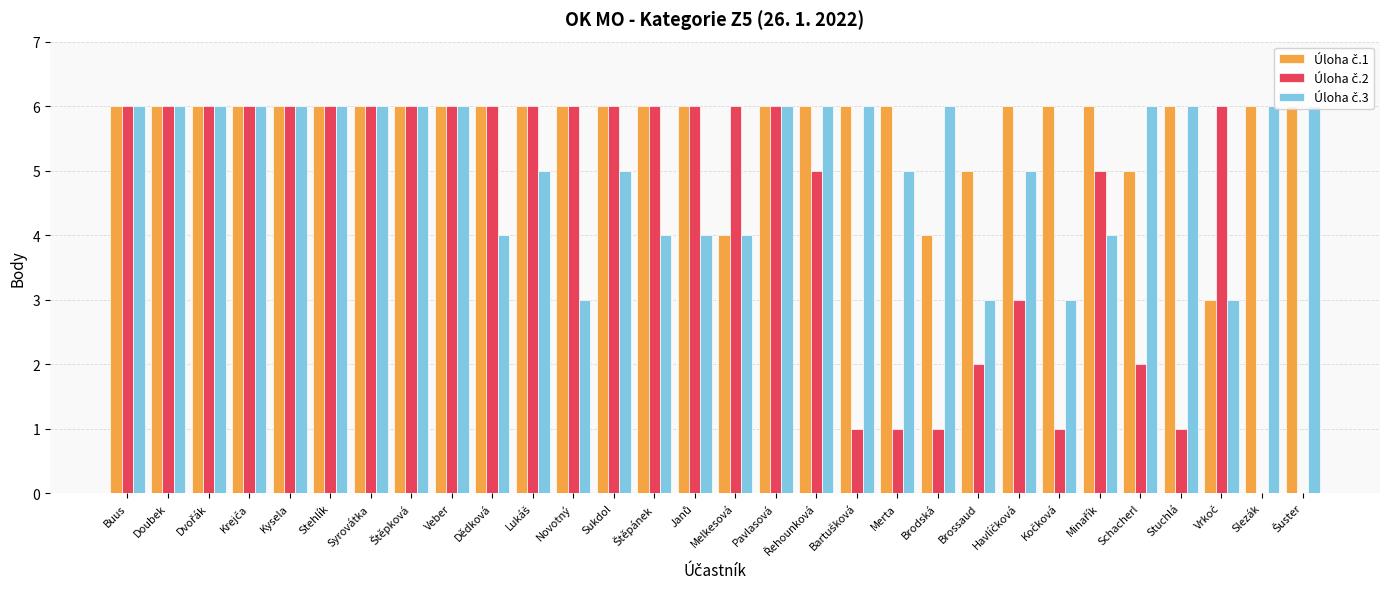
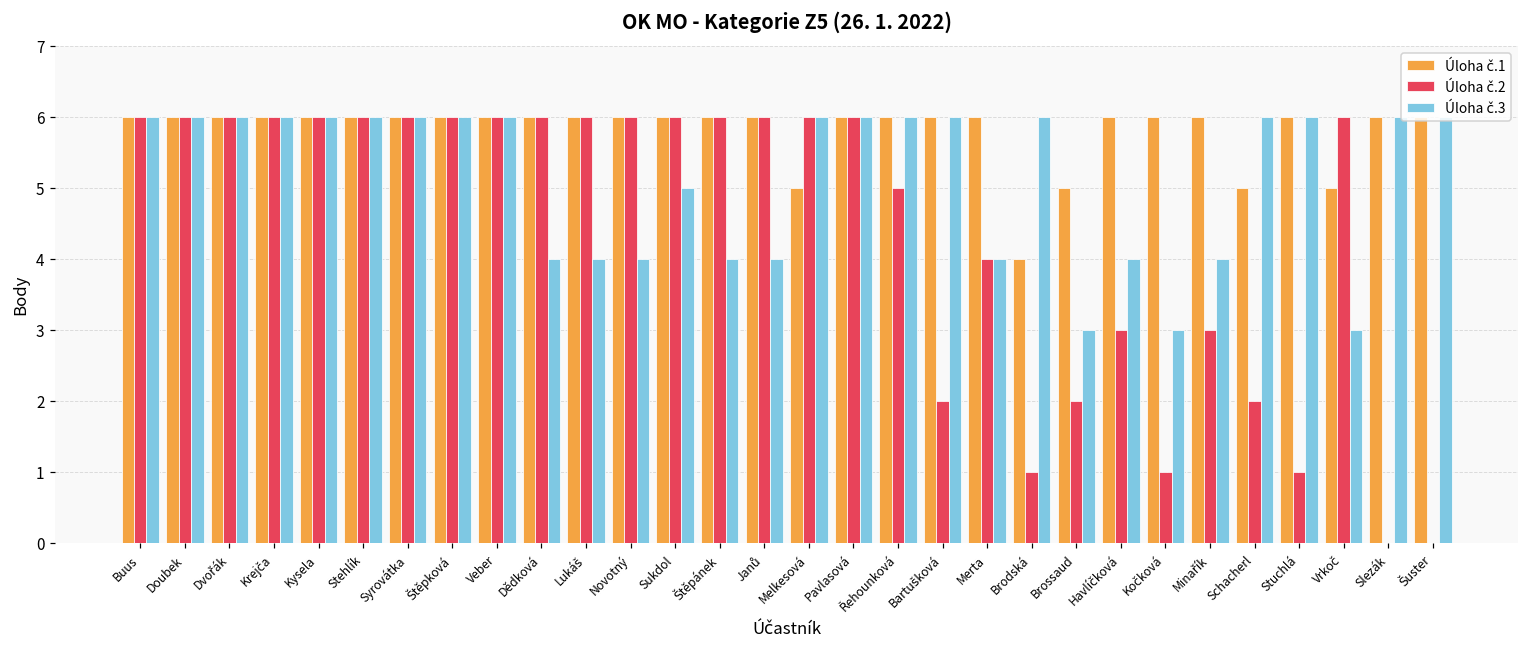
  {
    "Úloha č.1": {
      "Buus": 6,
      "Doubek": 6,
      "Dvořák": 6,
      "Krejča": 6,
      "Kysela": 6,
      "Stehlík": 6,
      "Syrovátka": 6,
      "Štěpková": 6,
      "Veber": 6,
      "Dědková": 6,
      "Lukáš": 6,
      "Novotný": 6,
      "Sukdol": 6,
      "Štěpánek": 6,
      "Janů": 6,
-     "Melkesová": 4,
+     "Melkesová": 5,
      "Pavlasová": 6,
      "Řehounková": 6,
      "Bartušková": 6,
      "Merta": 6,
      "Brodská": 4,
      "Brossaud": 5,
      "Havlíčková": 6,
      "Kočková": 6,
      "Minařík": 6,
      "Schacherl": 5,
      "Stuchlá": 6,
-     "Vrkoč": 3,
+     "Vrkoč": 5,
      "Slezák": 6
    },
    "Úloha č.2": {
      "Buus": 6,
      "Doubek": 6,
      "Dvořák": 6,
      "Krejča": 6,
      "Kysela": 6,
      "Stehlík": 6,
      "Syrovátka": 6,
      "Štěpková": 6,
      "Veber": 6,
      "Dědková": 6,
      "Lukáš": 6,
      "Novotný": 6,
      "Sukdol": 6,
      "Štěpánek": 6,
      "Janů": 6,
      "Melkesová": 6,
      "Pavlasová": 6,
      "Řehounková": 5,
-     "Bartušková": 1,
-     "Merta": 1,
+     "Bartušková": 2,
+     "Merta": 4,
      "Brodská": 1,
      "Brossaud": 2,
      "Havlíčková": 3,
      "Kočková": 1,
-     "Minařík": 5,
+     "Minařík": 3,
      "Schacherl": 2,
      "Stuchlá": 1,
      "Vrkoč": 6,
      "Slezák": 0,
      "Šuster": 0
    },
    "Úloha č.3": {
      "Buus": 6,
      "Doubek": 6,
      "Dvořák": 6,
      "Krejča": 6,
      "Kysela": 6,
      "Stehlík": 6,
      "Syrovátka": 6,
      "Štěpková": 6,
      "Veber": 6,
      "Dědková": 4,
-     "Lukáš": 5,
-     "Novotný": 3,
+     "Lukáš": 4,
+     "Novotný": 4,
      "Sukdol": 5,
      "Štěpánek": 4,
      "Janů": 4,
-     "Melkesová": 4,
+     "Melkesová": 6,
      "Pavlasová": 6,
      "Řehounková": 6,
      "Bartušková": 6,
-     "Merta": 5,
+     "Merta": 4,
      "Brodská": 6,
      "Brossaud": 3,
-     "Havlíčková": 5,
+     "Havlíčková": 4,
      "Kočková": 3,
      "Minařík": 4,
      "Schacherl": 6,
      "Stuchlá": 6,
      "Vrkoč": 3,
      "Slezák": 6
    }
  }
